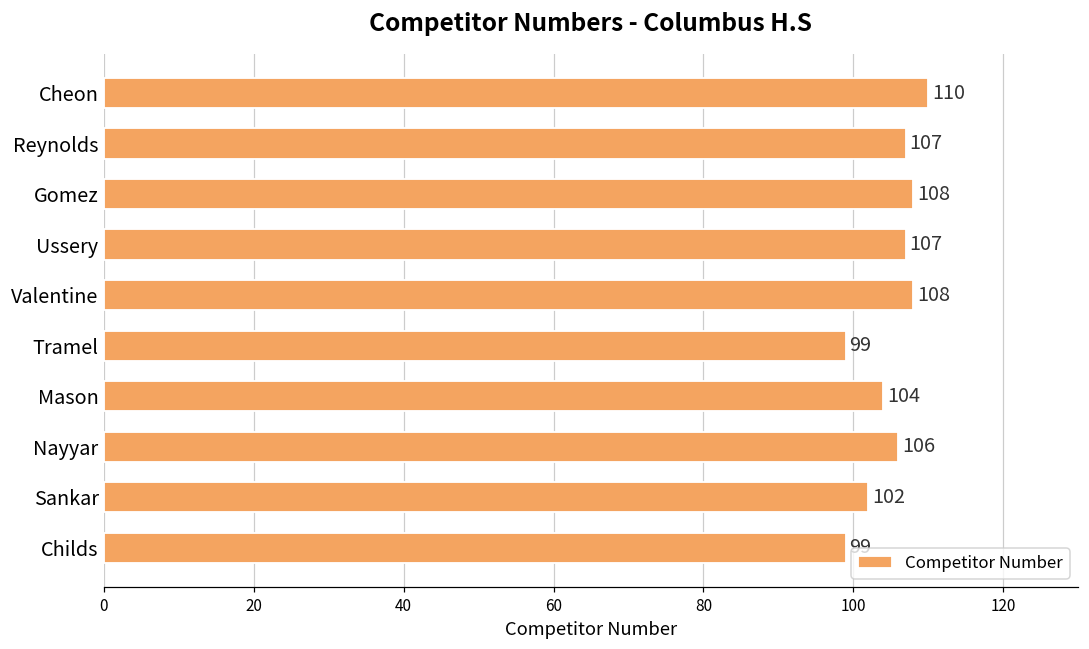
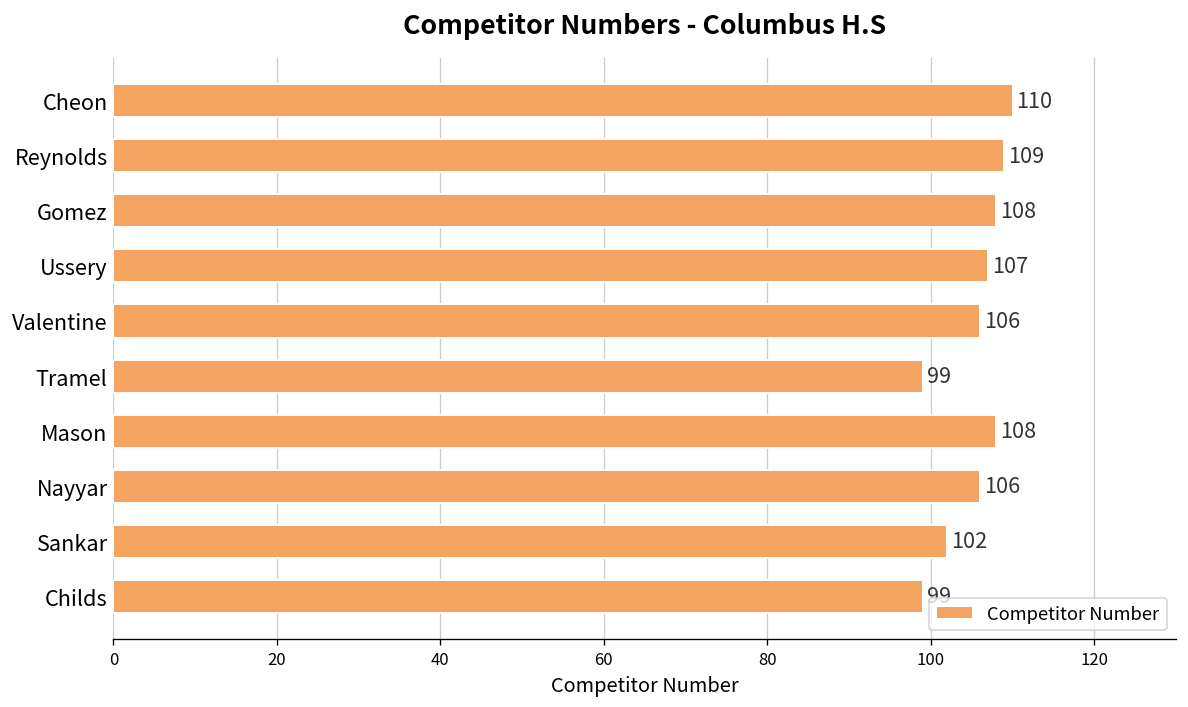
  {
    "Cheon": 110,
-   "Reynolds": 107,
+   "Reynolds": 109,
    "Gomez": 108,
    "Ussery": 107,
-   "Valentine": 108,
+   "Valentine": 106,
    "Tramel": 99,
-   "Mason": 104,
+   "Mason": 108,
    "Nayyar": 106,
    "Sankar": 102
  }
